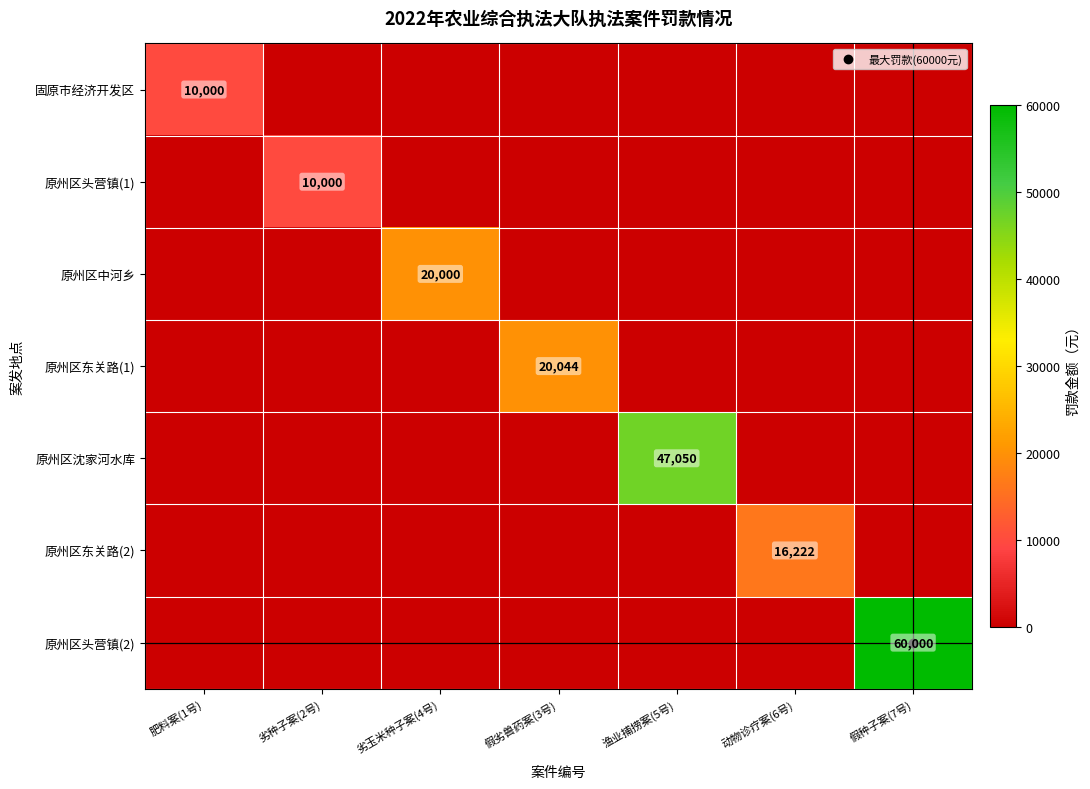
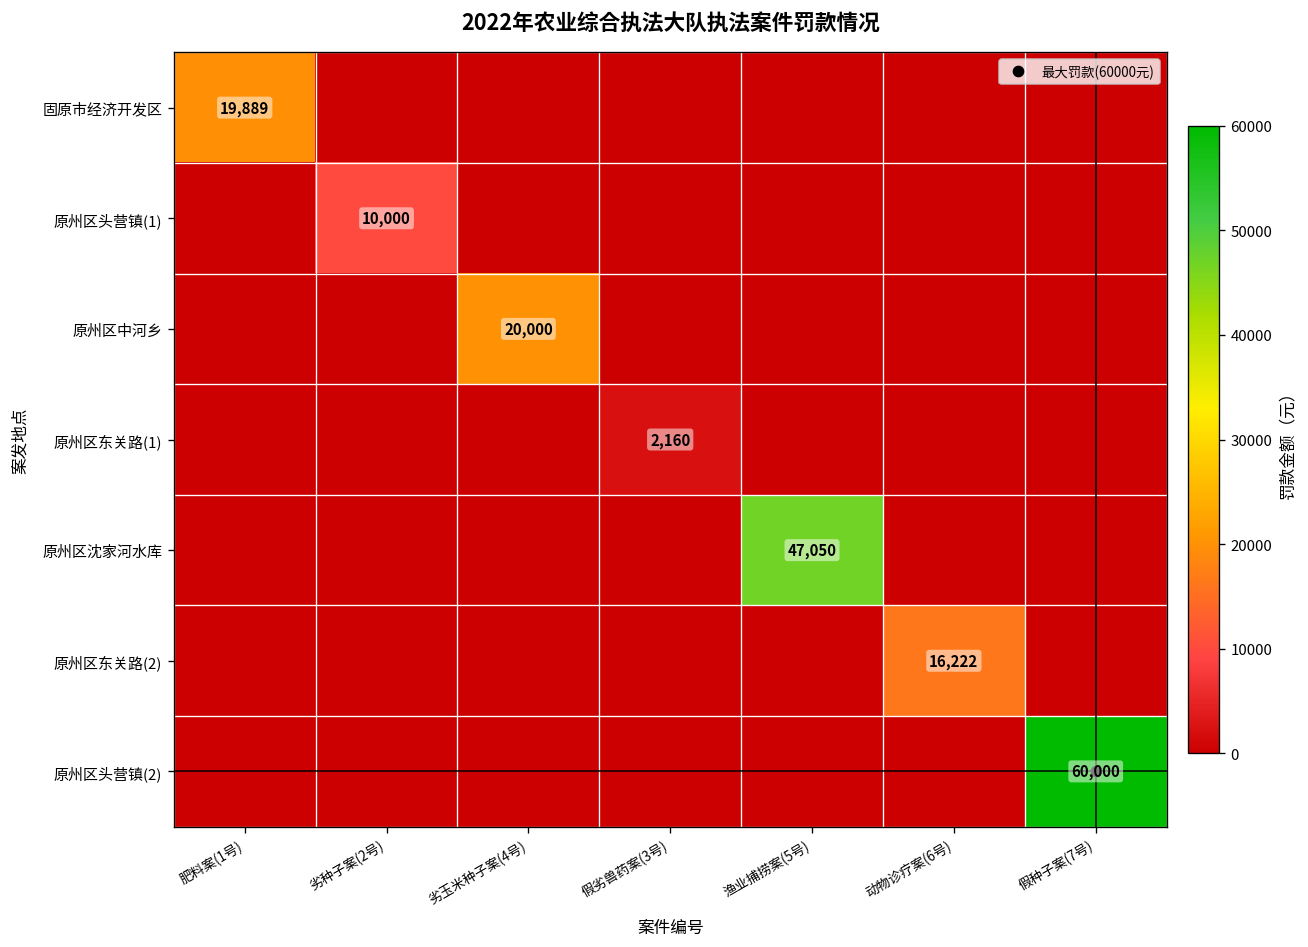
  {
    "固原市经济开发区": {
-     "肥料案(1号)": "10,000"
+     "肥料案(1号)": "19,889"
    },
    "原州区东关路(1)": {
-     "假劣兽药案(3号)": "20,044"
+     "假劣兽药案(3号)": "2,160"
    }
  }
